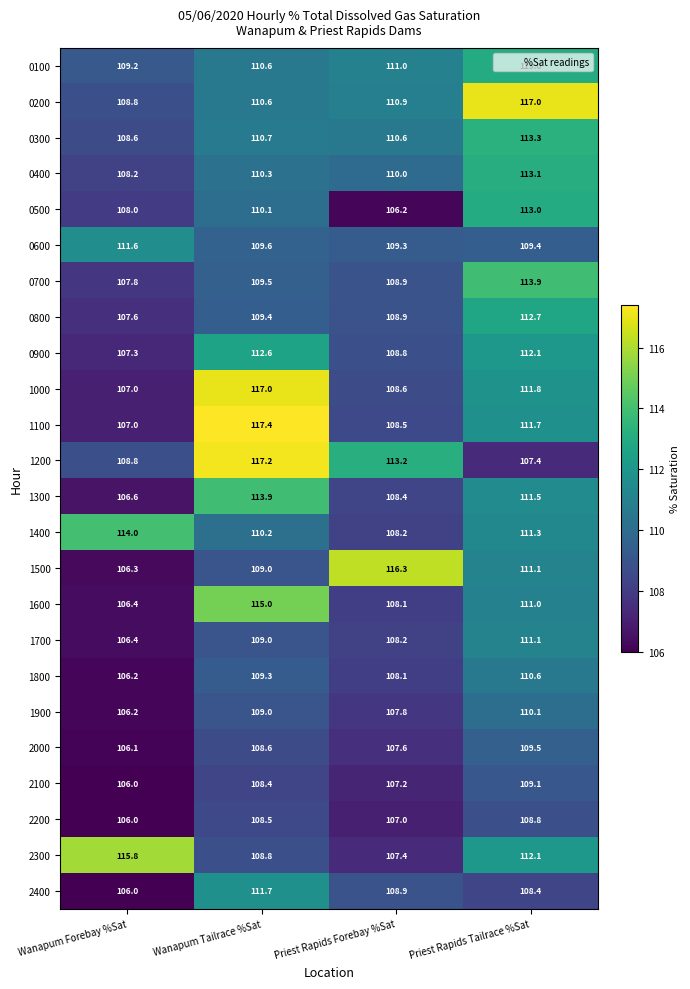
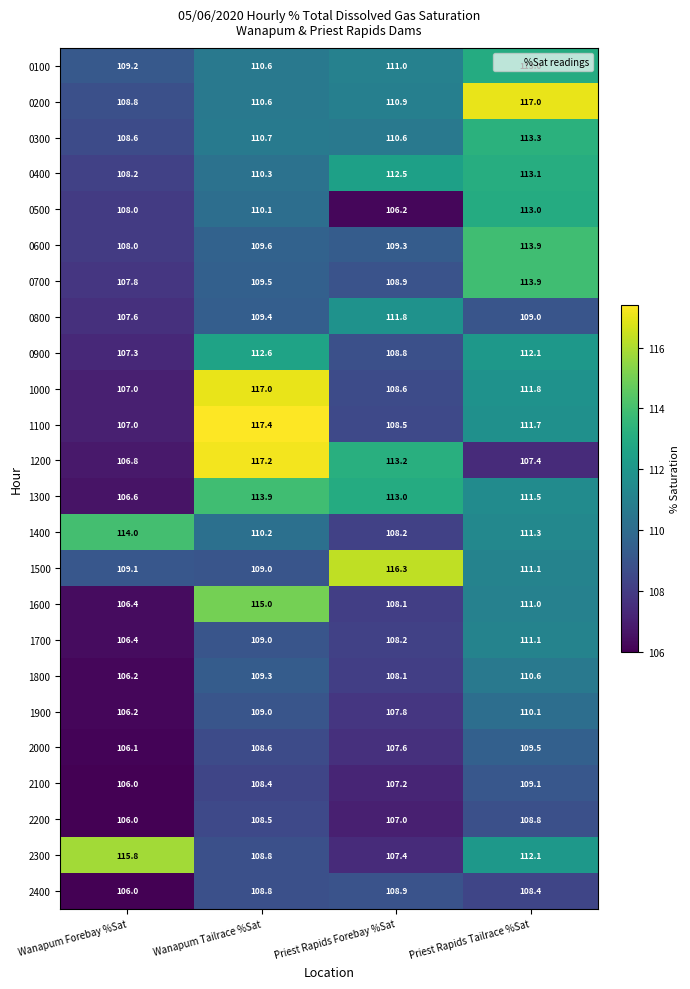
  {
    "0100": {
      "Wanapum Forebay %Sat": 109.2,
      "Wanapum Tailrace %Sat": 110.6,
      "Priest Rapids Forebay %Sat": 111.0
    },
    "0200": {
      "Wanapum Forebay %Sat": 108.8,
      "Wanapum Tailrace %Sat": 110.6,
      "Priest Rapids Forebay %Sat": 110.9,
      "Priest Rapids Tailrace %Sat": 117.0
    },
    "0300": {
      "Wanapum Forebay %Sat": 108.6,
      "Wanapum Tailrace %Sat": 110.7,
      "Priest Rapids Forebay %Sat": 110.6,
      "Priest Rapids Tailrace %Sat": 113.3
    },
    "0400": {
      "Wanapum Forebay %Sat": 108.2,
      "Wanapum Tailrace %Sat": 110.3,
-     "Priest Rapids Forebay %Sat": 110.0,
+     "Priest Rapids Forebay %Sat": 112.5,
      "Priest Rapids Tailrace %Sat": 113.1
    },
    "0500": {
      "Wanapum Forebay %Sat": 108.0,
      "Wanapum Tailrace %Sat": 110.1,
      "Priest Rapids Forebay %Sat": 106.2,
      "Priest Rapids Tailrace %Sat": 113.0
    },
    "0600": {
-     "Wanapum Forebay %Sat": 111.6,
+     "Wanapum Forebay %Sat": 108.0,
      "Wanapum Tailrace %Sat": 109.6,
      "Priest Rapids Forebay %Sat": 109.3,
-     "Priest Rapids Tailrace %Sat": 109.4
+     "Priest Rapids Tailrace %Sat": 113.9
    },
    "0700": {
      "Wanapum Forebay %Sat": 107.8,
      "Wanapum Tailrace %Sat": 109.5,
      "Priest Rapids Forebay %Sat": 108.9,
      "Priest Rapids Tailrace %Sat": 113.9
    },
    "0800": {
      "Wanapum Forebay %Sat": 107.6,
      "Wanapum Tailrace %Sat": 109.4,
-     "Priest Rapids Forebay %Sat": 108.9,
-     "Priest Rapids Tailrace %Sat": 112.7
+     "Priest Rapids Forebay %Sat": 111.8,
+     "Priest Rapids Tailrace %Sat": 109.0
    },
    "0900": {
      "Wanapum Forebay %Sat": 107.3,
      "Wanapum Tailrace %Sat": 112.6,
      "Priest Rapids Forebay %Sat": 108.8,
      "Priest Rapids Tailrace %Sat": 112.1
    },
    "1000": {
      "Wanapum Forebay %Sat": 107.0,
      "Wanapum Tailrace %Sat": 117.0,
      "Priest Rapids Forebay %Sat": 108.6,
      "Priest Rapids Tailrace %Sat": 111.8
    },
    "1100": {
      "Wanapum Forebay %Sat": 107.0,
      "Wanapum Tailrace %Sat": 117.4,
      "Priest Rapids Forebay %Sat": 108.5,
      "Priest Rapids Tailrace %Sat": 111.7
    },
    "1200": {
-     "Wanapum Forebay %Sat": 108.8,
+     "Wanapum Forebay %Sat": 106.8,
      "Wanapum Tailrace %Sat": 117.2,
      "Priest Rapids Forebay %Sat": 113.2,
      "Priest Rapids Tailrace %Sat": 107.4
    },
    "1300": {
      "Wanapum Forebay %Sat": 106.6,
      "Wanapum Tailrace %Sat": 113.9,
-     "Priest Rapids Forebay %Sat": 108.4,
+     "Priest Rapids Forebay %Sat": 113.0,
      "Priest Rapids Tailrace %Sat": 111.5
    },
    "1400": {
      "Wanapum Forebay %Sat": 114.0,
      "Wanapum Tailrace %Sat": 110.2,
      "Priest Rapids Forebay %Sat": 108.2,
      "Priest Rapids Tailrace %Sat": 111.3
    },
    "1500": {
-     "Wanapum Forebay %Sat": 106.3,
+     "Wanapum Forebay %Sat": 109.1,
      "Wanapum Tailrace %Sat": 109.0,
      "Priest Rapids Forebay %Sat": 116.3,
      "Priest Rapids Tailrace %Sat": 111.1
    },
    "1600": {
      "Wanapum Forebay %Sat": 106.4,
      "Wanapum Tailrace %Sat": 115.0,
      "Priest Rapids Forebay %Sat": 108.1,
      "Priest Rapids Tailrace %Sat": 111.0
    },
    "1700": {
      "Wanapum Forebay %Sat": 106.4,
      "Wanapum Tailrace %Sat": 109.0,
      "Priest Rapids Forebay %Sat": 108.2,
      "Priest Rapids Tailrace %Sat": 111.1
    },
    "1800": {
      "Wanapum Forebay %Sat": 106.2,
      "Wanapum Tailrace %Sat": 109.3,
      "Priest Rapids Forebay %Sat": 108.1,
      "Priest Rapids Tailrace %Sat": 110.6
    },
    "1900": {
      "Wanapum Forebay %Sat": 106.2,
      "Wanapum Tailrace %Sat": 109.0,
      "Priest Rapids Forebay %Sat": 107.8,
      "Priest Rapids Tailrace %Sat": 110.1
    },
    "2000": {
      "Wanapum Forebay %Sat": 106.1,
      "Wanapum Tailrace %Sat": 108.6,
      "Priest Rapids Forebay %Sat": 107.6,
      "Priest Rapids Tailrace %Sat": 109.5
    },
    "2100": {
      "Wanapum Forebay %Sat": 106.0,
      "Wanapum Tailrace %Sat": 108.4,
      "Priest Rapids Forebay %Sat": 107.2,
      "Priest Rapids Tailrace %Sat": 109.1
    },
    "2200": {
      "Wanapum Forebay %Sat": 106.0,
      "Wanapum Tailrace %Sat": 108.5,
      "Priest Rapids Forebay %Sat": 107.0,
      "Priest Rapids Tailrace %Sat": 108.8
    },
    "2300": {
      "Wanapum Forebay %Sat": 115.8,
      "Wanapum Tailrace %Sat": 108.8,
      "Priest Rapids Forebay %Sat": 107.4,
      "Priest Rapids Tailrace %Sat": 112.1
    },
    "2400": {
      "Wanapum Forebay %Sat": 106.0,
-     "Wanapum Tailrace %Sat": 111.7,
+     "Wanapum Tailrace %Sat": 108.8,
      "Priest Rapids Forebay %Sat": 108.9,
      "Priest Rapids Tailrace %Sat": 108.4
    }
  }
